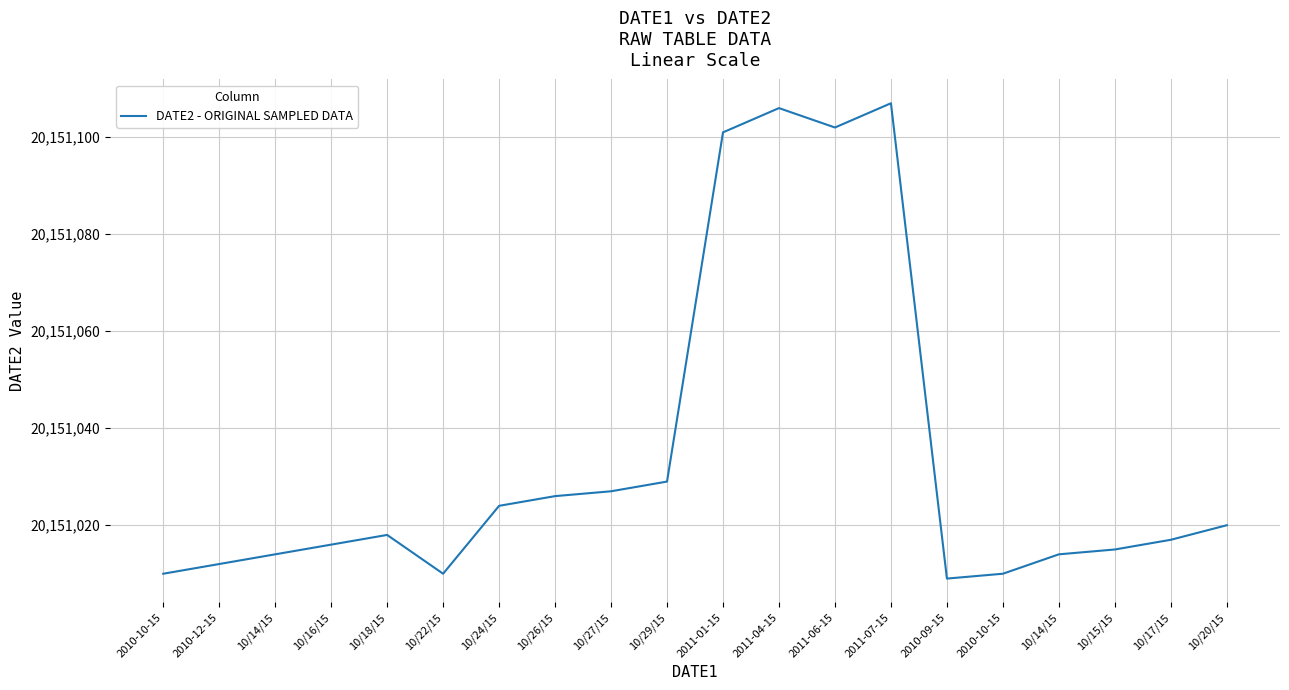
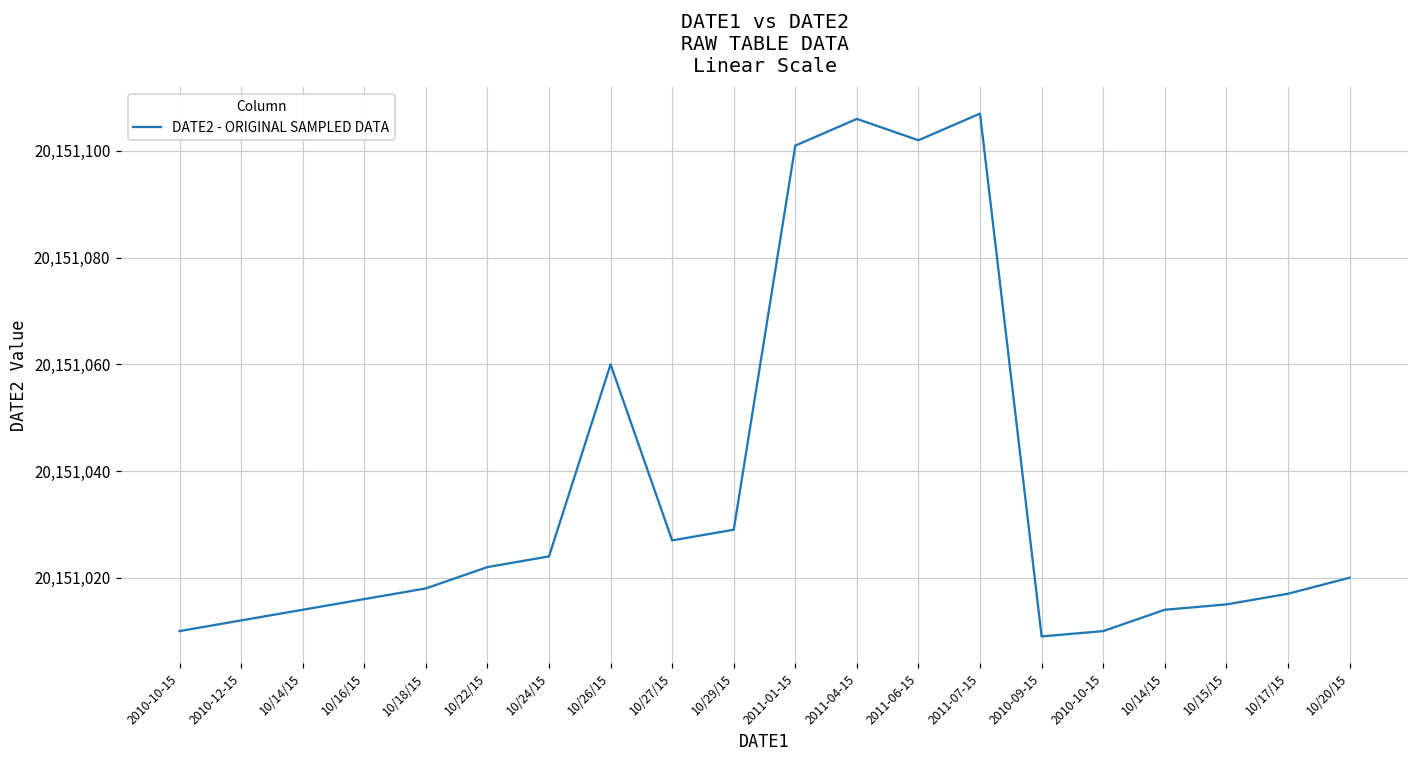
  {
    "2010-12-15": "20,151,012",
    "10/16/15": "20,151,016",
    "10/18/15": "20,151,018",
-   "10/22/15": "20,151,010",
+   "10/22/15": "20,151,022",
    "10/24/15": "20,151,024",
-   "10/26/15": "20,151,026",
+   "10/26/15": "20,151,060",
    "10/27/15": "20,151,027",
    "10/29/15": "20,151,029",
    "2011-01-15": "20,151,101",
    "2011-04-15": "20,151,106",
    "2011-06-15": "20,151,102",
    "2011-07-15": "20,151,107",
    "2010-09-15": "20,151,009",
    "10/15/15": "20,151,015",
    "10/17/15": "20,151,017",
    "10/20/15": "20,151,020"
  }
